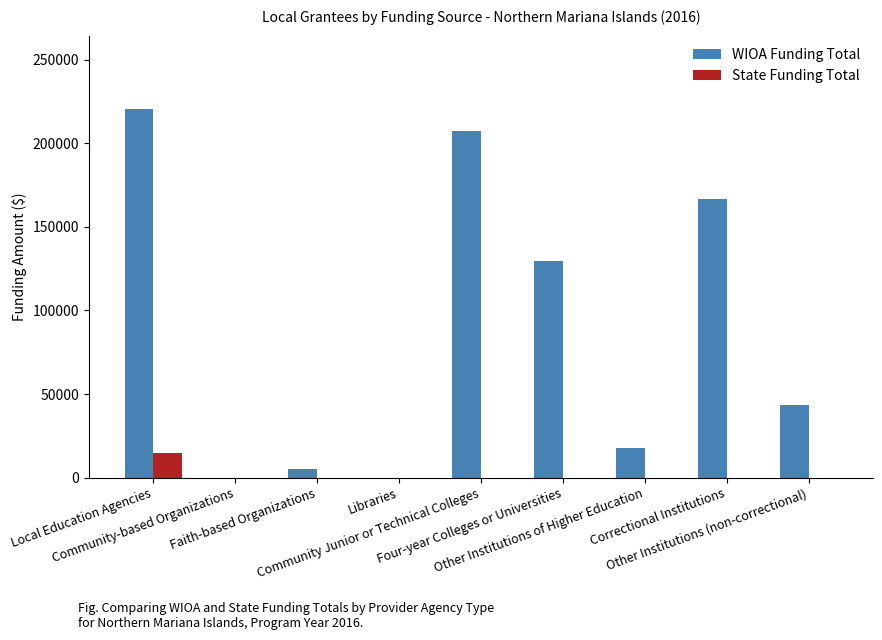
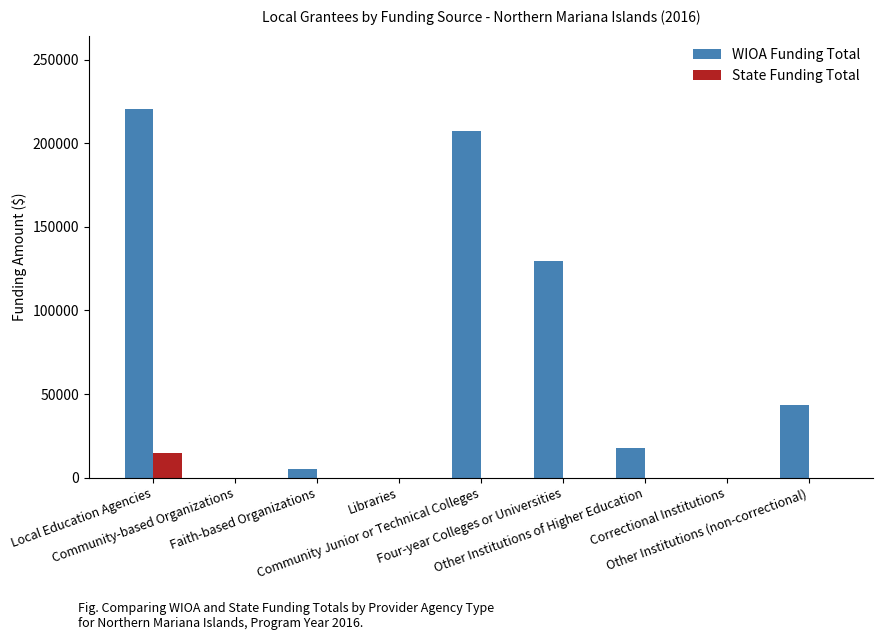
  {
    "WIOA Funding Total": {
      "Local Education Agencies": 220000,
      "Community-based Organizations": 0,
      "Faith-based Organizations": 5000,
      "Libraries": 0,
      "Community Junior or Technical Colleges": 207000,
      "Four-year Colleges or Universities": 130000,
      "Other Institutions of Higher Education": 18000,
-     "Correctional Institutions": 167000,
+     "Correctional Institutions": 0,
      "Other Institutions (non-correctional)": 44000
    },
    "State Funding Total": {
      "Local Education Agencies": 15000,
      "Community-based Organizations": 0,
      "Faith-based Organizations": 0,
      "Libraries": 0,
      "Community Junior or Technical Colleges": 0,
      "Four-year Colleges or Universities": 0,
      "Other Institutions of Higher Education": 0,
      "Correctional Institutions": 0,
      "Other Institutions (non-correctional)": 0
    }
  }
